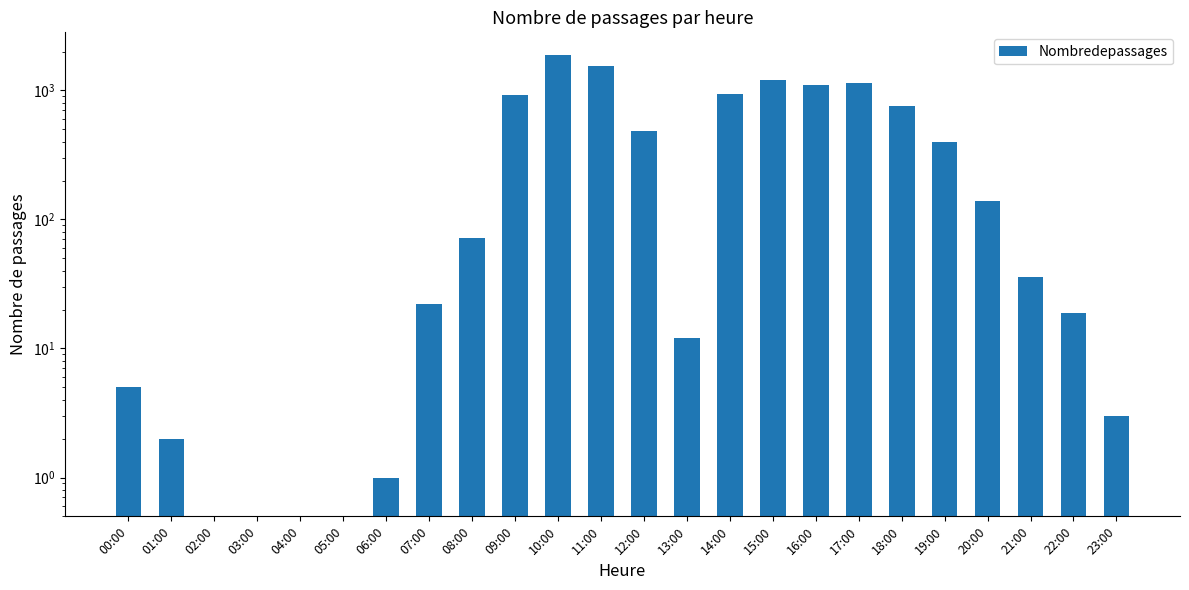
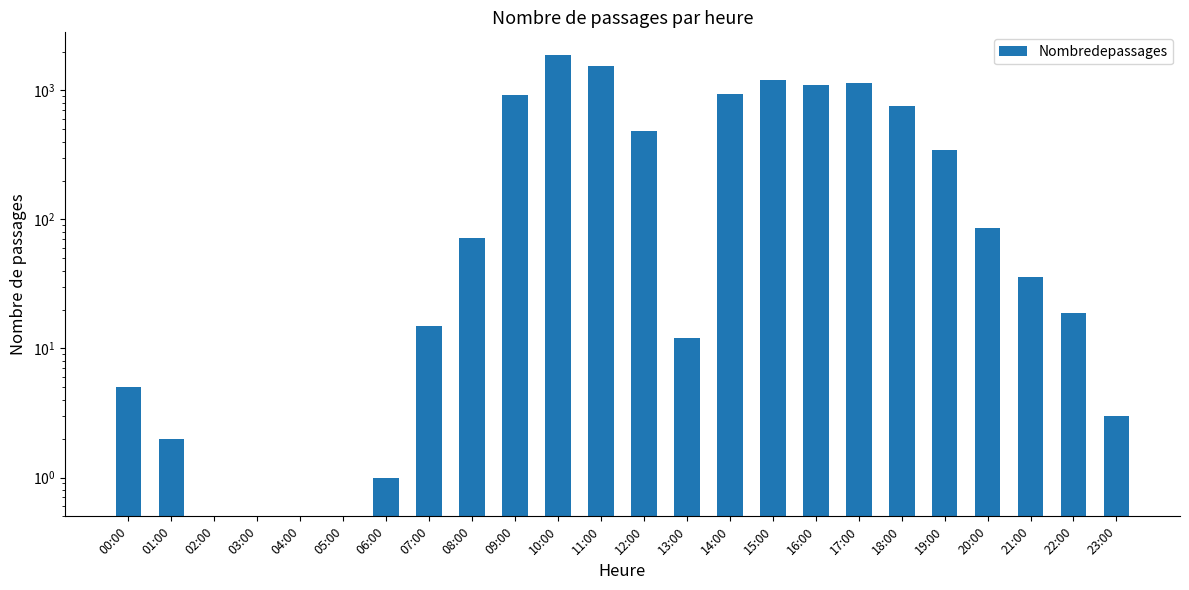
  {
    "00:00": 5,
    "01:00": 2,
    "02:00": 0.50,
    "03:00": 0.50,
    "04:00": 0.50,
    "05:00": 0.50,
    "06:00": 1,
-   "07:00": 22,
+   "07:00": 15,
    "08:00": 70,
    "09:00": 900,
    "10:00": 1900,
    "11:00": 1500,
    "12:00": 490,
    "13:00": 12,
    "14:00": 900,
    "15:00": 1200,
    "16:00": 1100,
    "17:00": 1100,
    "18:00": 800,
-   "19:00": 400,
-   "20:00": 140,
+   "19:00": 340,
+   "20:00": 90,
    "21:00": 36,
    "22:00": 19,
    "23:00": 3
  }
